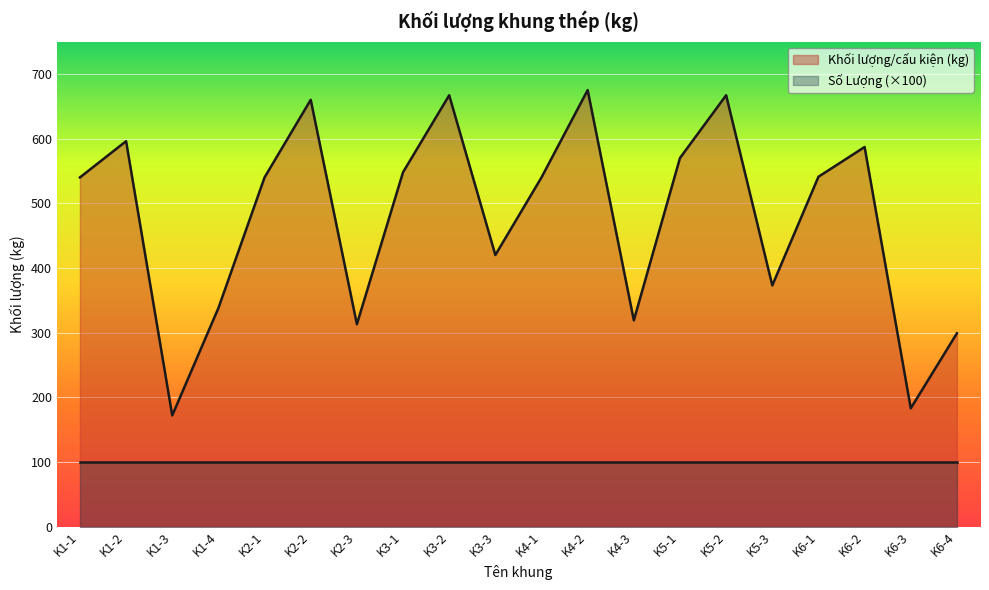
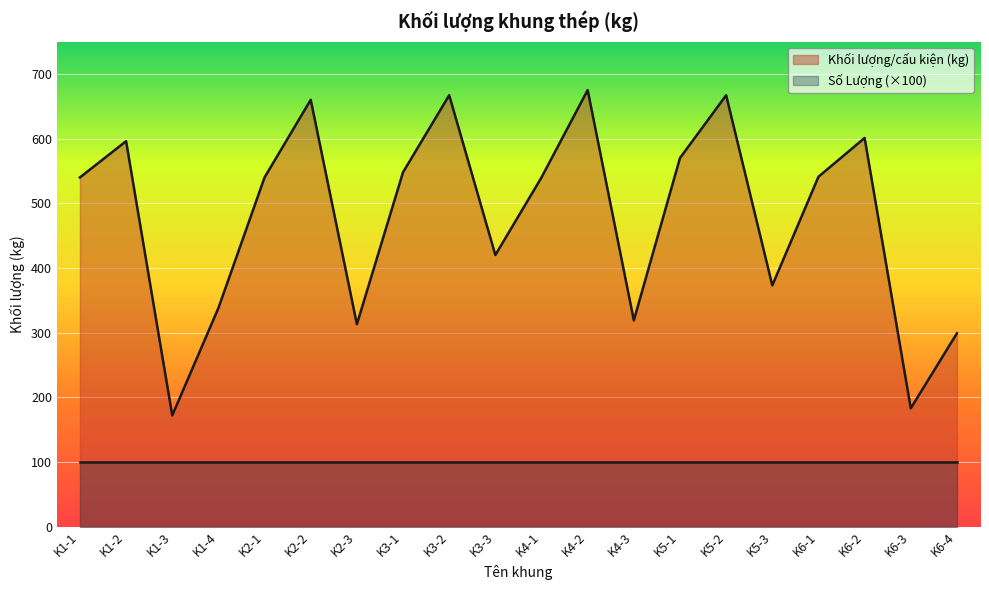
  {
    "Khối lượng/cấu kiện (kg)": {
      "K1-1": 540,
      "K1-2": 600,
      "K1-3": 170,
      "K1-4": 340,
      "K2-1": 540,
      "K2-2": 660,
      "K2-3": 310,
      "K3-1": 550,
      "K3-2": 670,
      "K3-3": 420,
      "K4-1": 540,
      "K4-2": 680,
      "K4-3": 320,
      "K5-1": 570,
      "K5-2": 670,
      "K5-3": 370,
      "K6-1": 540,
-     "K6-2": 590,
+     "K6-2": 600,
      "K6-3": 180,
      "K6-4": 300
    },
    "Số Lượng (×100)": {
      "K1-1": 100,
      "K1-2": 100,
      "K1-3": 100,
      "K1-4": 100,
      "K2-1": 100,
      "K2-2": 100,
      "K2-3": 100,
      "K3-1": 100,
      "K3-2": 100,
      "K3-3": 100,
      "K4-1": 100,
      "K4-2": 100,
      "K4-3": 100,
      "K5-1": 100,
      "K5-2": 100,
      "K5-3": 100,
      "K6-1": 100,
      "K6-2": 100,
      "K6-3": 100,
      "K6-4": 100
    }
  }
